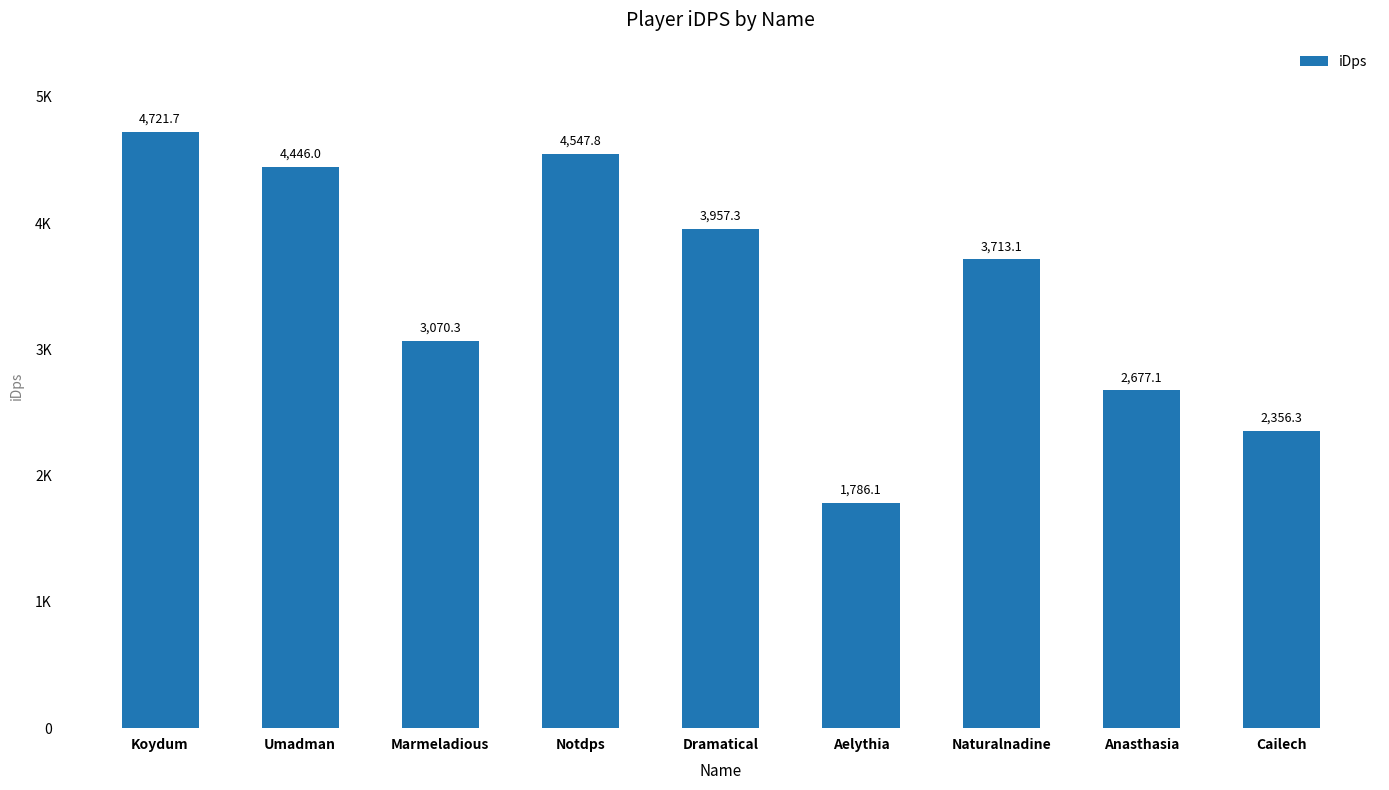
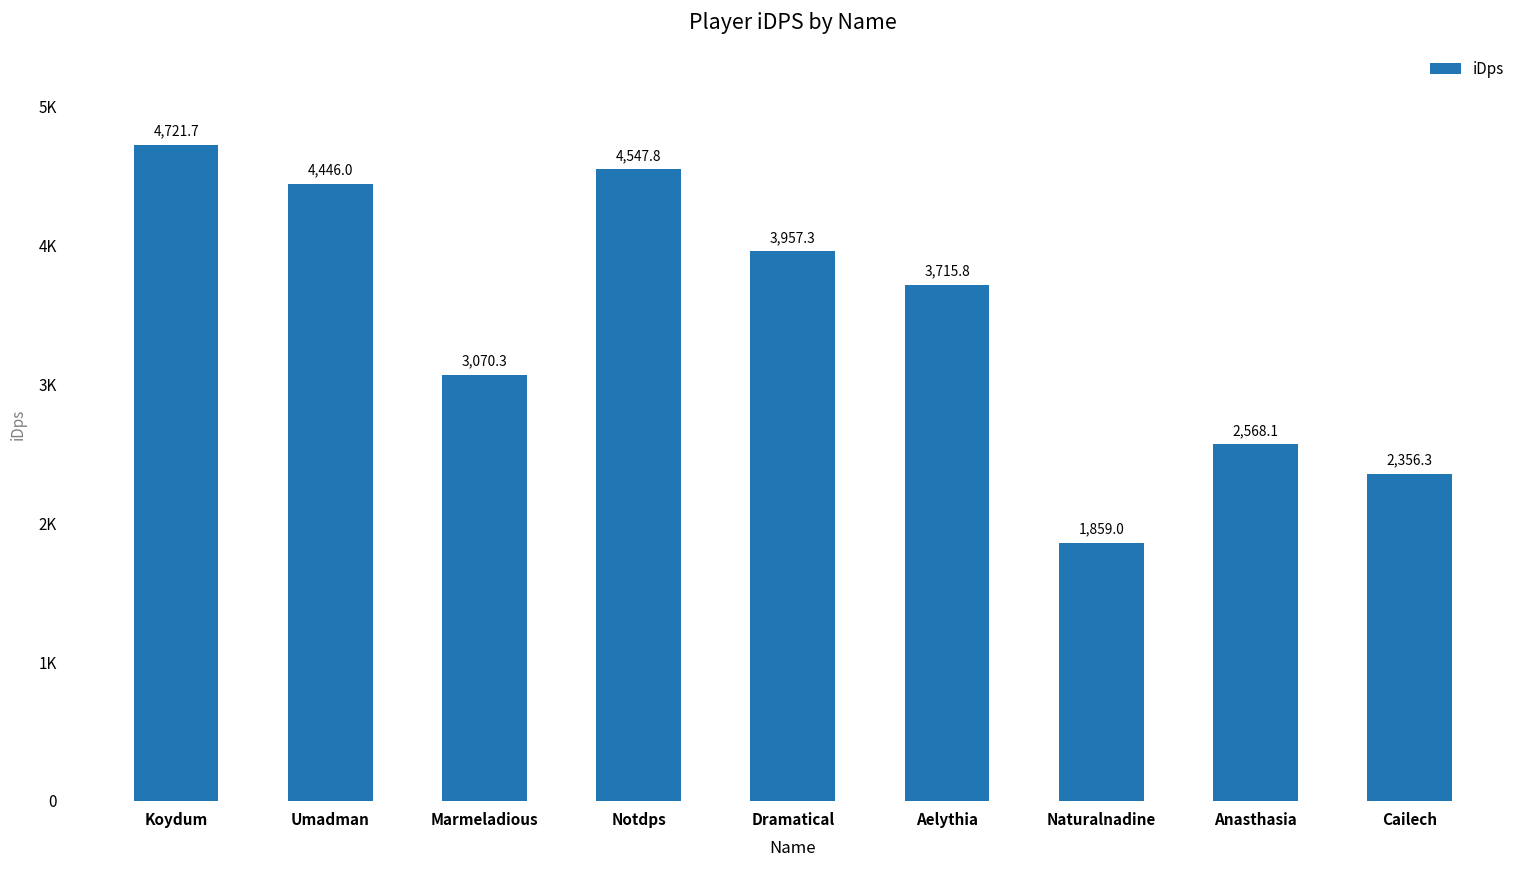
  {
    "Koydum": "4,721.7",
    "Umadman": "4,446.0",
    "Marmeladious": "3,070.3",
    "Notdps": "4,547.8",
    "Dramatical": "3,957.3",
-   "Aelythia": "1,786.1",
-   "Naturalnadine": "3,713.1",
-   "Anasthasia": "2,677.1",
+   "Aelythia": "3,715.8",
+   "Naturalnadine": "1,859.0",
+   "Anasthasia": "2,568.1",
    "Cailech": "2,356.3"
  }
